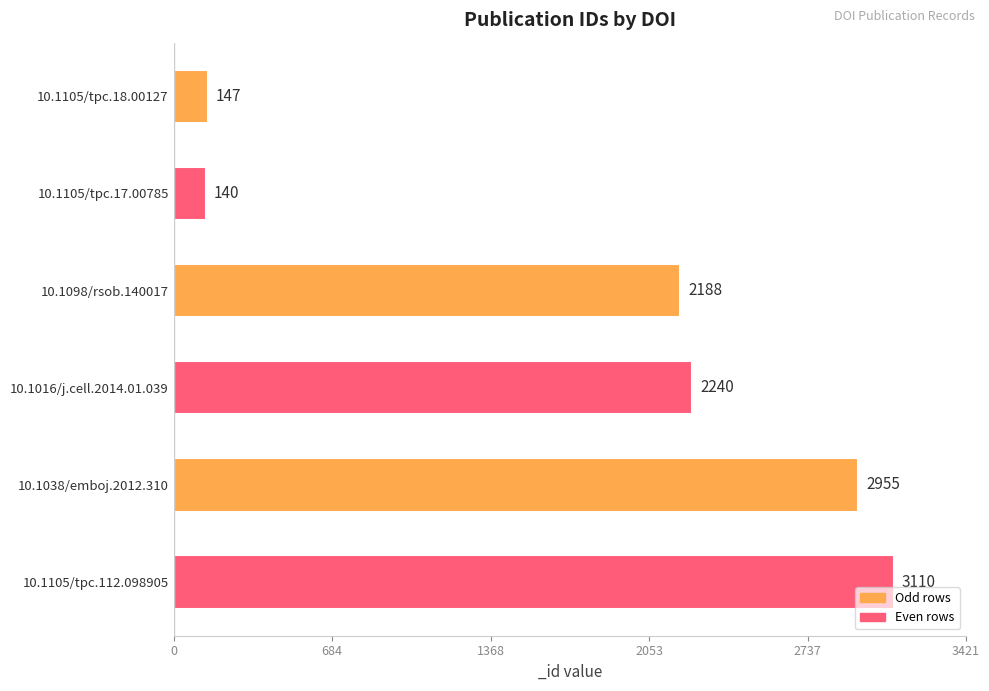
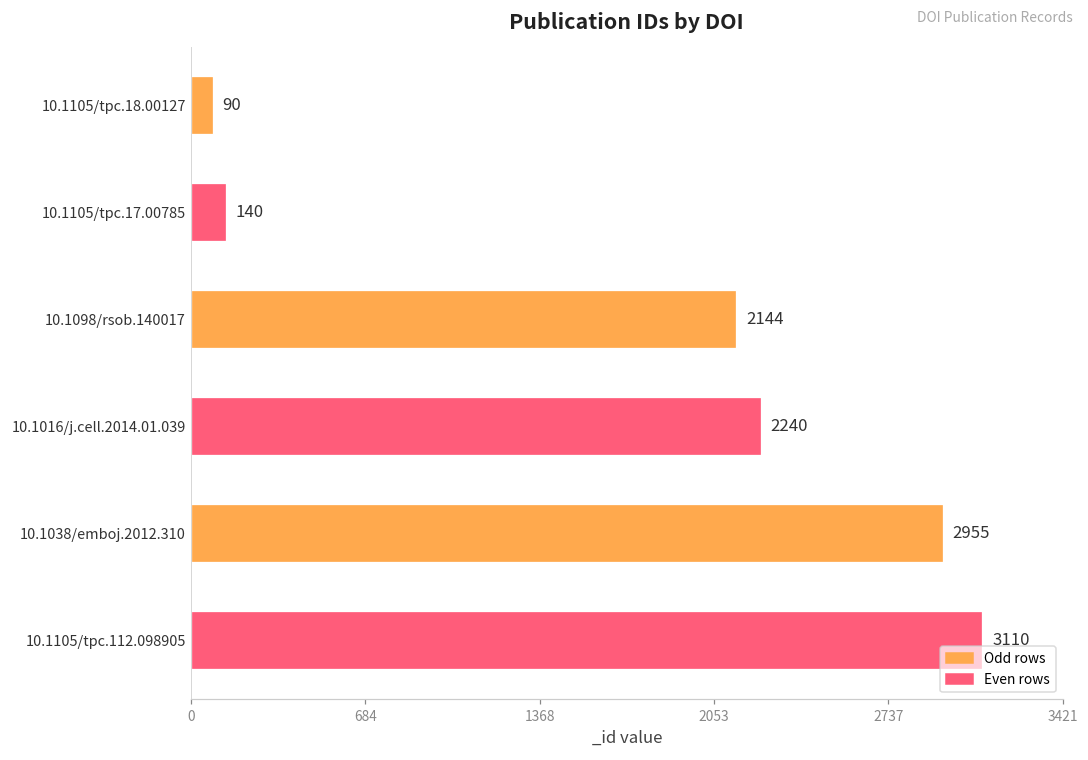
  {
-   "10.1105/tpc.18.00127": 147,
+   "10.1105/tpc.18.00127": 90,
    "10.1105/tpc.17.00785": 140,
-   "10.1098/rsob.140017": 2188,
+   "10.1098/rsob.140017": 2144,
    "10.1016/j.cell.2014.01.039": 2240,
    "10.1038/emboj.2012.310": 2955
  }
